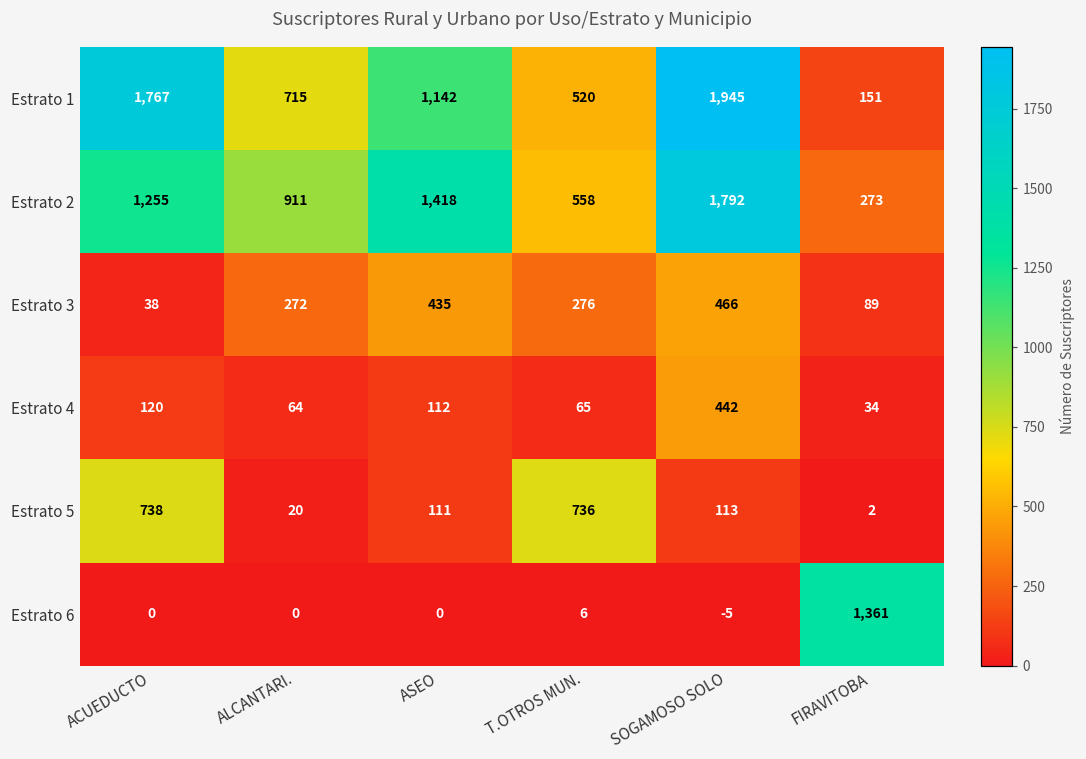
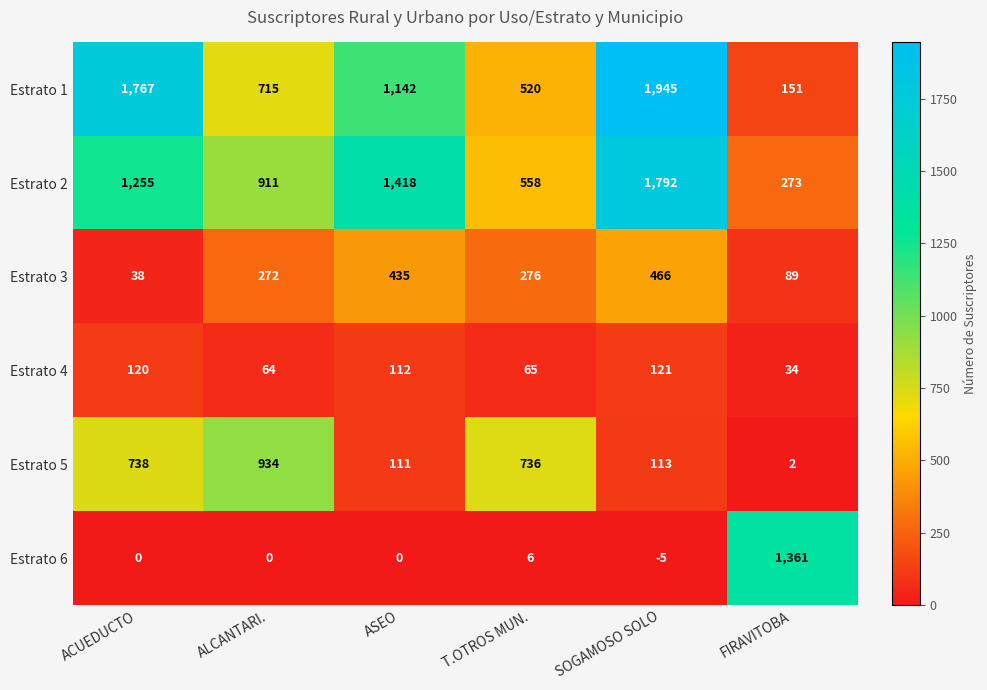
  {
    "Estrato 1": {
      "ACUEDUCTO": "1,767",
      "ALCANTARI.": "715",
      "ASEO": "1,142",
      "T.OTROS MUN.": "520",
      "SOGAMOSO SOLO": "1,945",
      "FIRAVITOBA": "151"
    },
    "Estrato 2": {
      "ACUEDUCTO": "1,255",
      "ALCANTARI.": "911",
      "ASEO": "1,418",
      "T.OTROS MUN.": "558",
      "SOGAMOSO SOLO": "1,792",
      "FIRAVITOBA": "273"
    },
    "Estrato 3": {
      "ACUEDUCTO": "38",
      "ALCANTARI.": "272",
      "ASEO": "435",
      "T.OTROS MUN.": "276",
      "SOGAMOSO SOLO": "466",
      "FIRAVITOBA": "89"
    },
    "Estrato 4": {
      "ACUEDUCTO": "120",
      "ALCANTARI.": "64",
      "ASEO": "112",
      "T.OTROS MUN.": "65",
-     "SOGAMOSO SOLO": "442",
+     "SOGAMOSO SOLO": "121",
      "FIRAVITOBA": "34"
    },
    "Estrato 5": {
      "ACUEDUCTO": "738",
-     "ALCANTARI.": "20",
+     "ALCANTARI.": "934",
      "ASEO": "111",
      "T.OTROS MUN.": "736",
      "SOGAMOSO SOLO": "113",
      "FIRAVITOBA": "2"
    },
    "Estrato 6": {
      "ACUEDUCTO": "0",
      "ALCANTARI.": "0",
      "ASEO": "0",
      "T.OTROS MUN.": "6",
      "SOGAMOSO SOLO": "-5",
      "FIRAVITOBA": "1,361"
    }
  }
